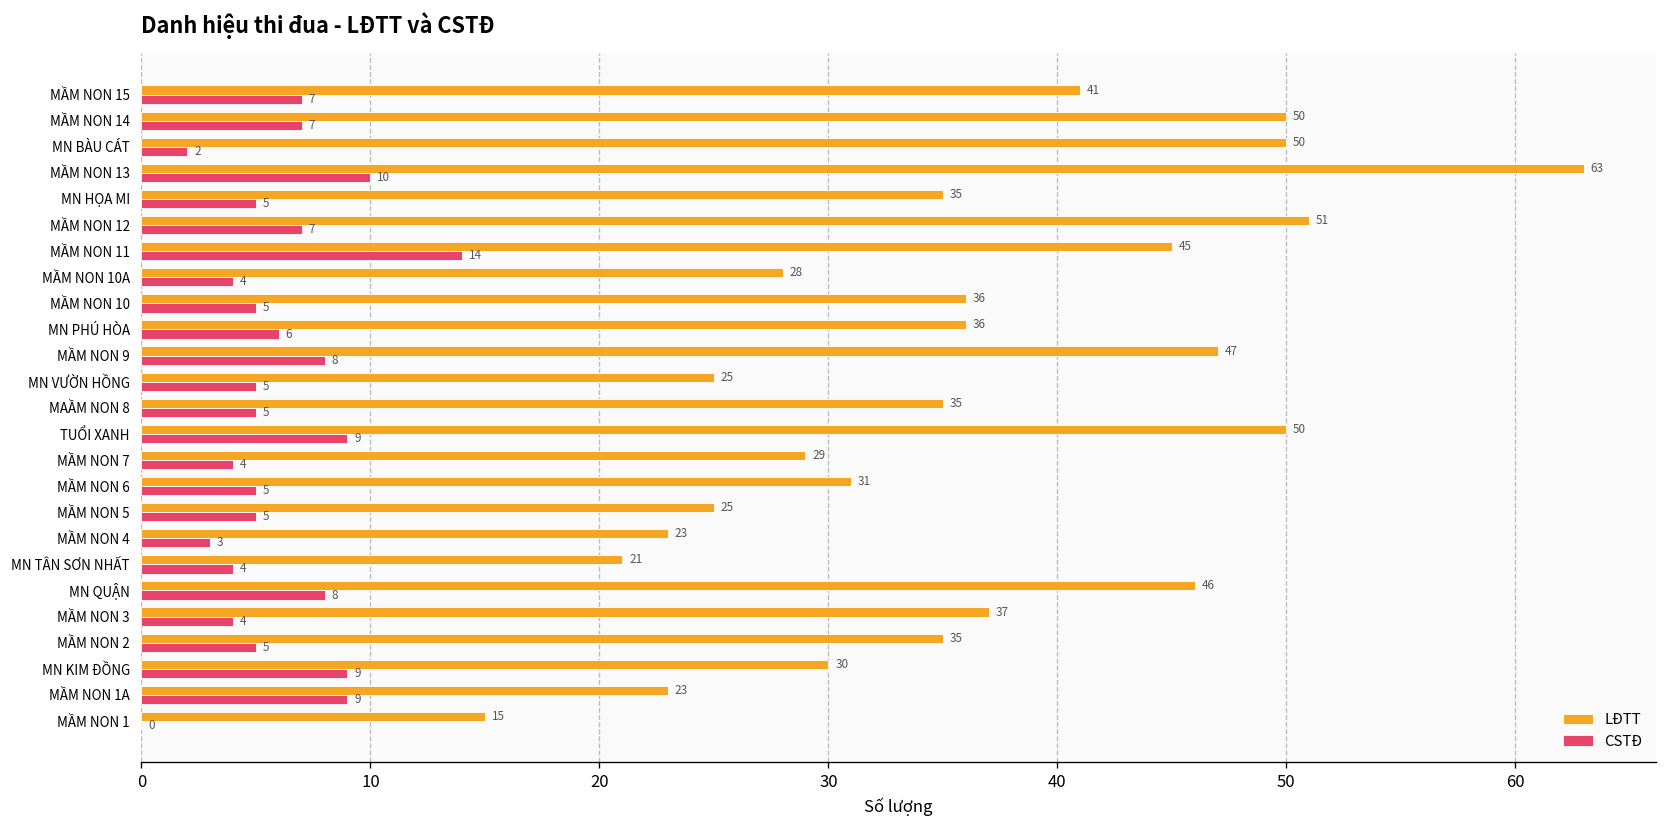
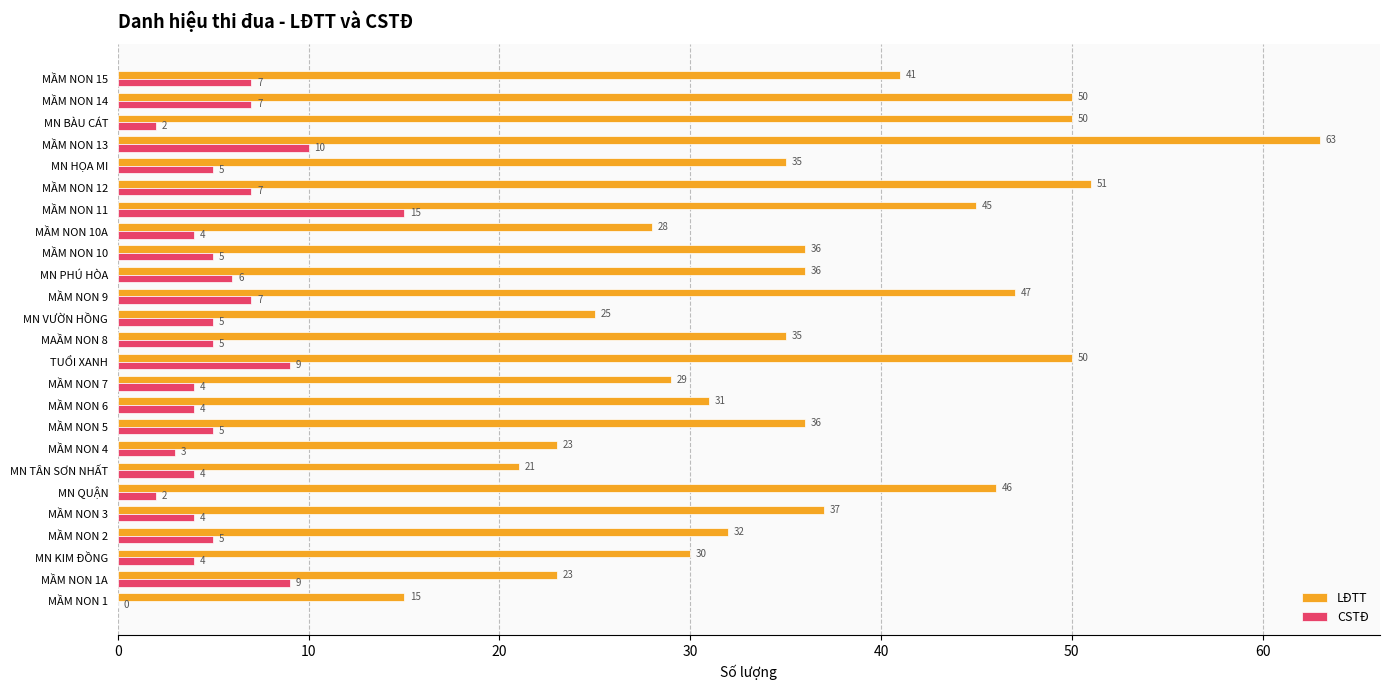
  {
    "LĐTT": {
      "MẦM NON 15": 41,
      "MẦM NON 14": 50,
      "MN BÀU CÁT": 50,
      "MẦM NON 13": 63,
      "MN HỌA MI": 35,
      "MẦM NON 12": 51,
      "MẦM NON 11": 45,
      "MẦM NON 10A": 28,
      "MẦM NON 10": 36,
      "MN PHÚ HÒA": 36,
      "MẦM NON 9": 47,
      "MN VƯỜN HỒNG": 25,
      "MAẦM NON 8": 35,
      "TUỔI XANH": 50,
      "MẦM NON 7": 29,
      "MẦM NON 6": 31,
-     "MẦM NON 5": 25,
+     "MẦM NON 5": 36,
      "MẦM NON 4": 23,
      "MN TÂN SƠN NHẤT": 21,
      "MN QUẬN": 46,
      "MẦM NON 3": 37,
-     "MẦM NON 2": 35,
+     "MẦM NON 2": 32,
      "MN KIM ĐỒNG": 30,
      "MẦM NON 1A": 23,
      "MẦM NON 1": 15
    },
    "CSTĐ": {
      "MẦM NON 15": 7,
      "MẦM NON 14": 7,
      "MN BÀU CÁT": 2,
      "MẦM NON 13": 10,
      "MN HỌA MI": 5,
      "MẦM NON 12": 7,
-     "MẦM NON 11": 14,
+     "MẦM NON 11": 15,
      "MẦM NON 10A": 4,
      "MẦM NON 10": 5,
      "MN PHÚ HÒA": 6,
-     "MẦM NON 9": 8,
+     "MẦM NON 9": 7,
      "MN VƯỜN HỒNG": 5,
      "MAẦM NON 8": 5,
      "TUỔI XANH": 9,
      "MẦM NON 7": 4,
-     "MẦM NON 6": 5,
+     "MẦM NON 6": 4,
      "MẦM NON 5": 5,
      "MẦM NON 4": 3,
      "MN TÂN SƠN NHẤT": 4,
-     "MN QUẬN": 8,
+     "MN QUẬN": 2,
      "MẦM NON 3": 4,
      "MẦM NON 2": 5,
-     "MN KIM ĐỒNG": 9,
+     "MN KIM ĐỒNG": 4,
      "MẦM NON 1A": 9,
      "MẦM NON 1": 0
    }
  }
